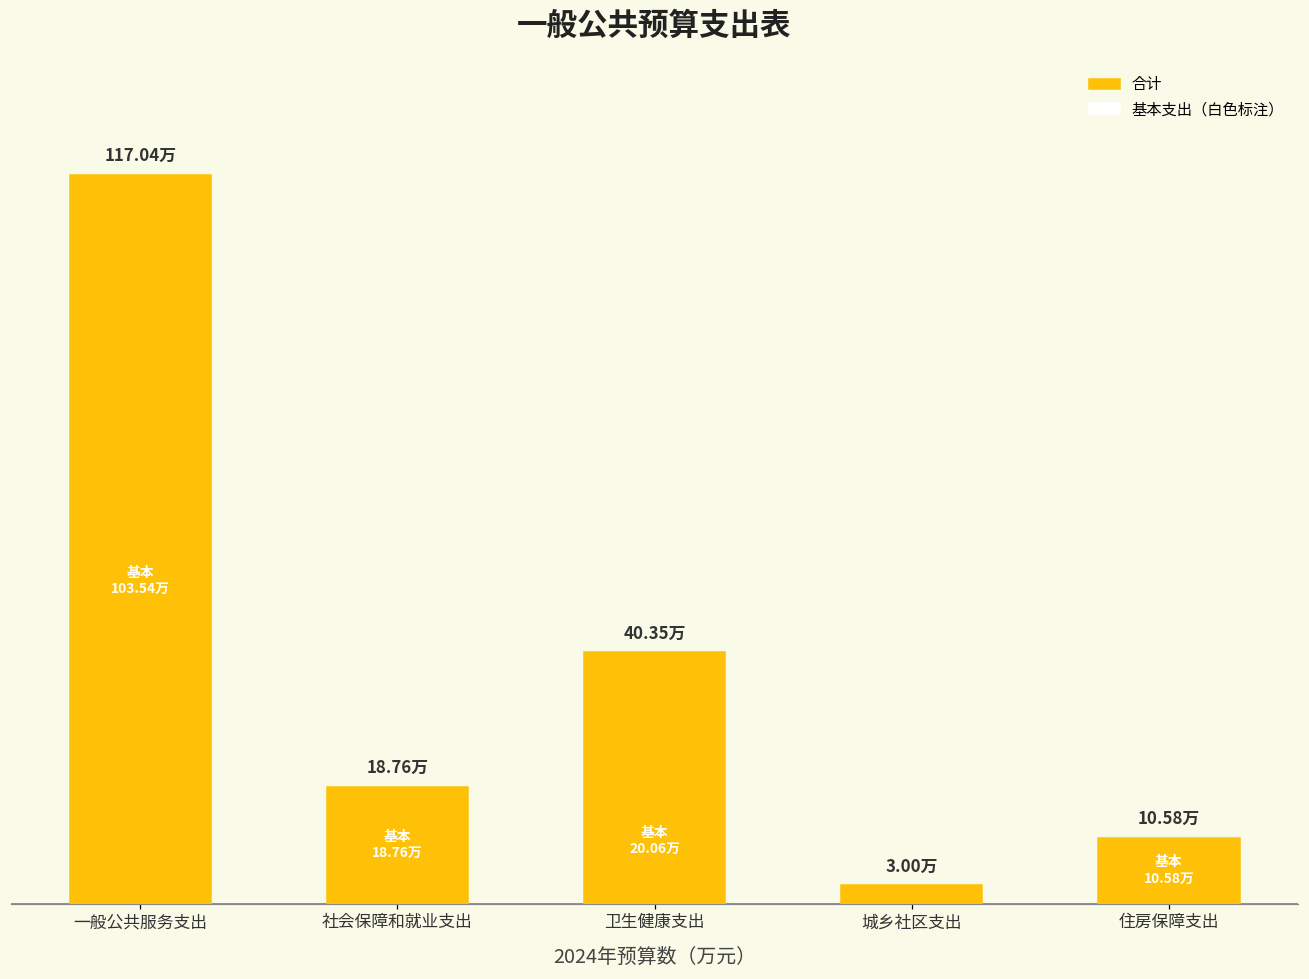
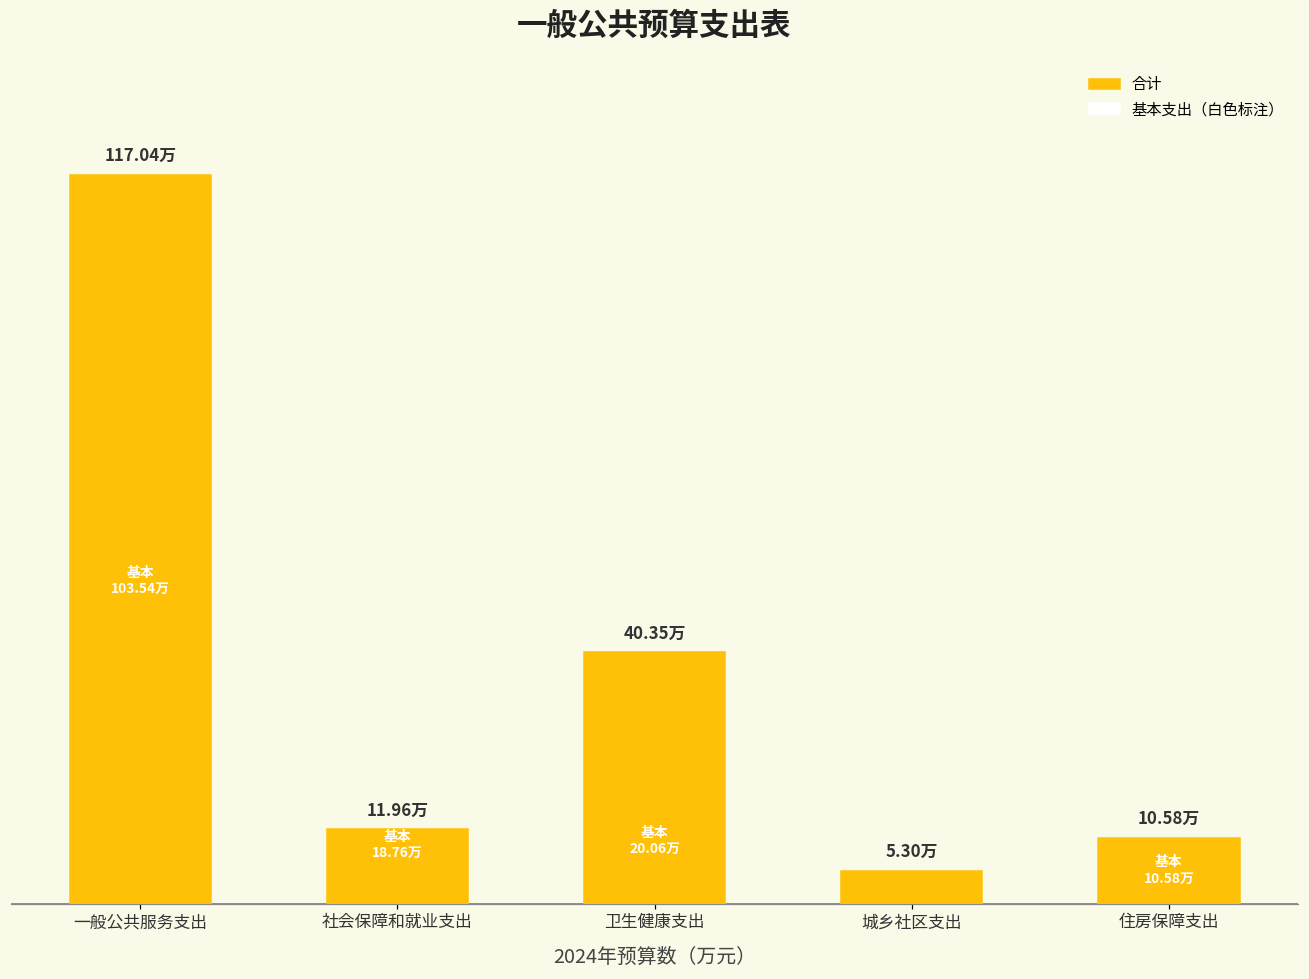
  {
    "一般公共服务支出": "117.04万",
-   "社会保障和就业支出": "18.76万",
+   "社会保障和就业支出": "11.96万",
    "卫生健康支出": "40.35万",
-   "城乡社区支出": "3.00万",
+   "城乡社区支出": "5.30万",
    "住房保障支出": "10.58万"
  }
